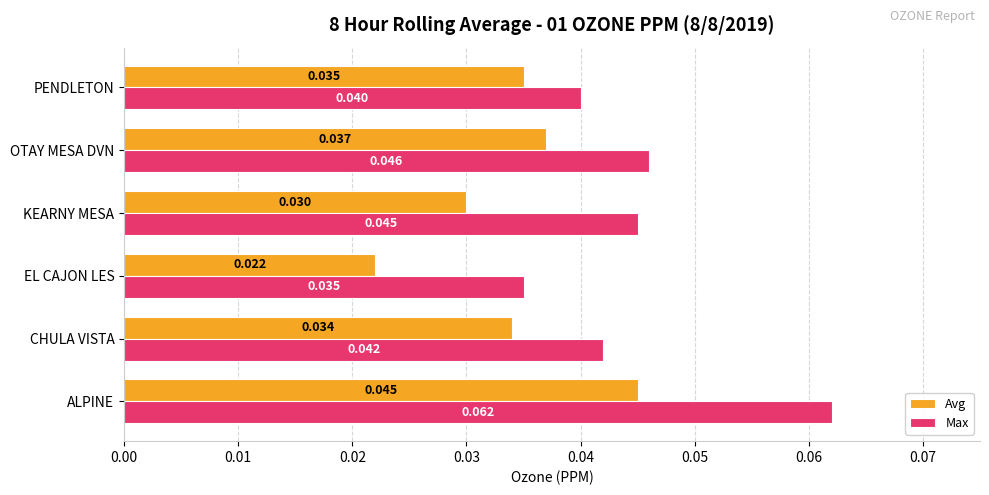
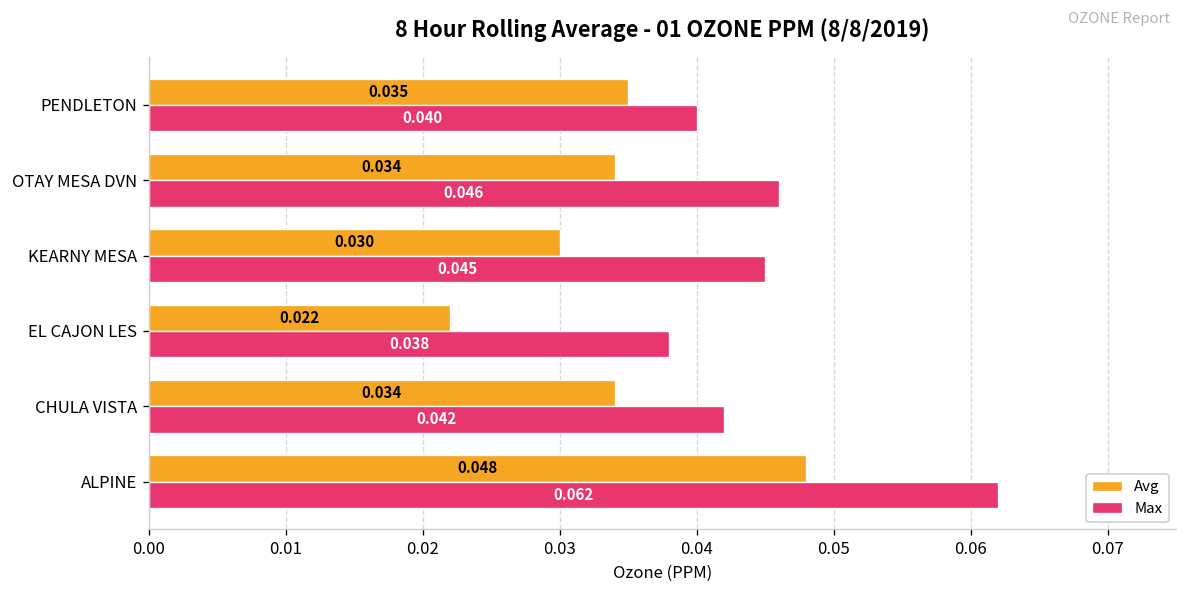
  {
    "Avg": {
      "PENDLETON": 0.035,
-     "OTAY MESA DVN": 0.037,
+     "OTAY MESA DVN": 0.034,
      "KEARNY MESA": 0.030,
      "EL CAJON LES": 0.022,
      "CHULA VISTA": 0.034,
-     "ALPINE": 0.045
+     "ALPINE": 0.048
    },
    "Max": {
      "PENDLETON": 0.040,
      "OTAY MESA DVN": 0.046,
      "KEARNY MESA": 0.045,
-     "EL CAJON LES": 0.035,
+     "EL CAJON LES": 0.038,
      "CHULA VISTA": 0.042,
      "ALPINE": 0.062
    }
  }
